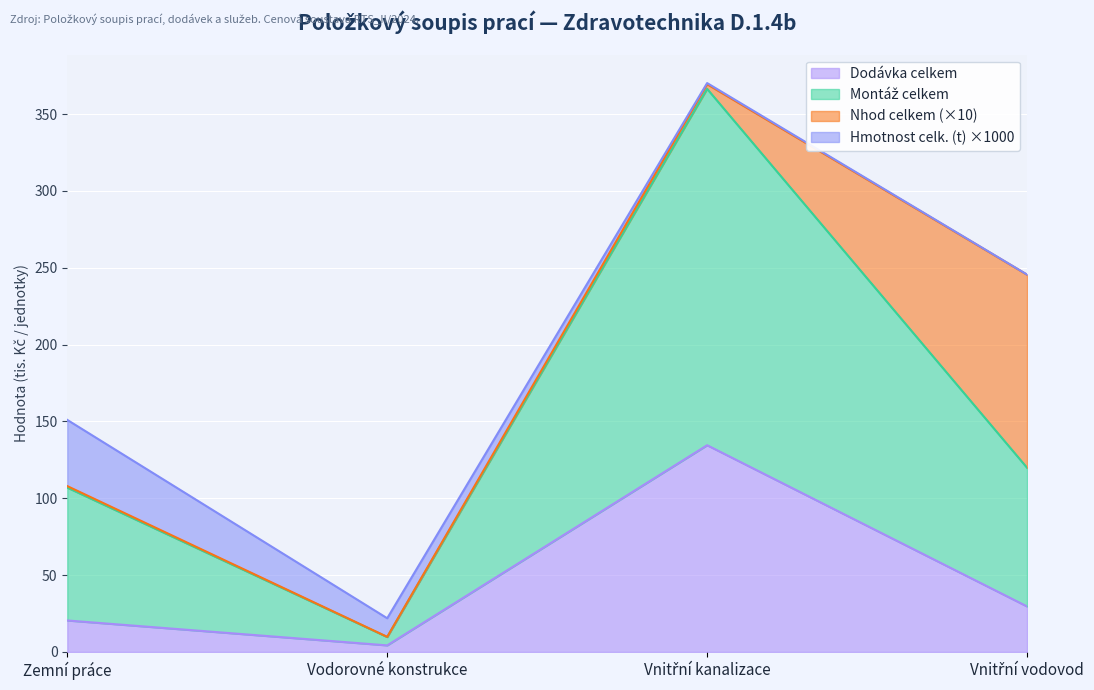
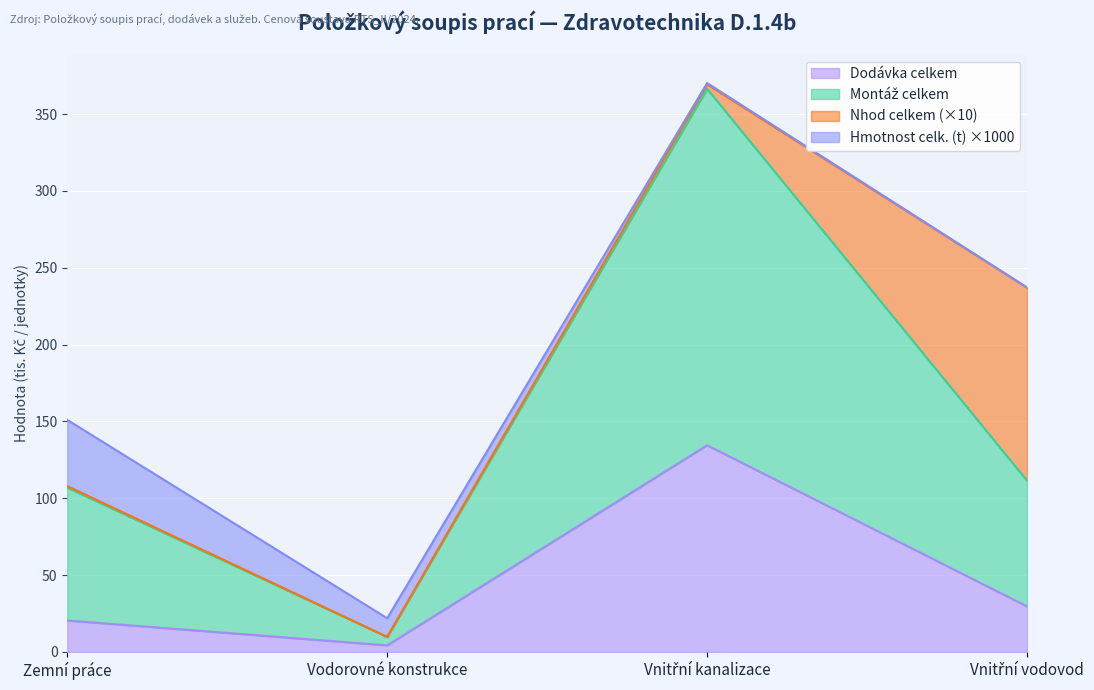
  {
    "Montáž celkem": {
      "Vnitřní kanalizace": 232,
-     "Vnitřní vodovod": 90
+     "Vnitřní vodovod": 82
    }
  }
